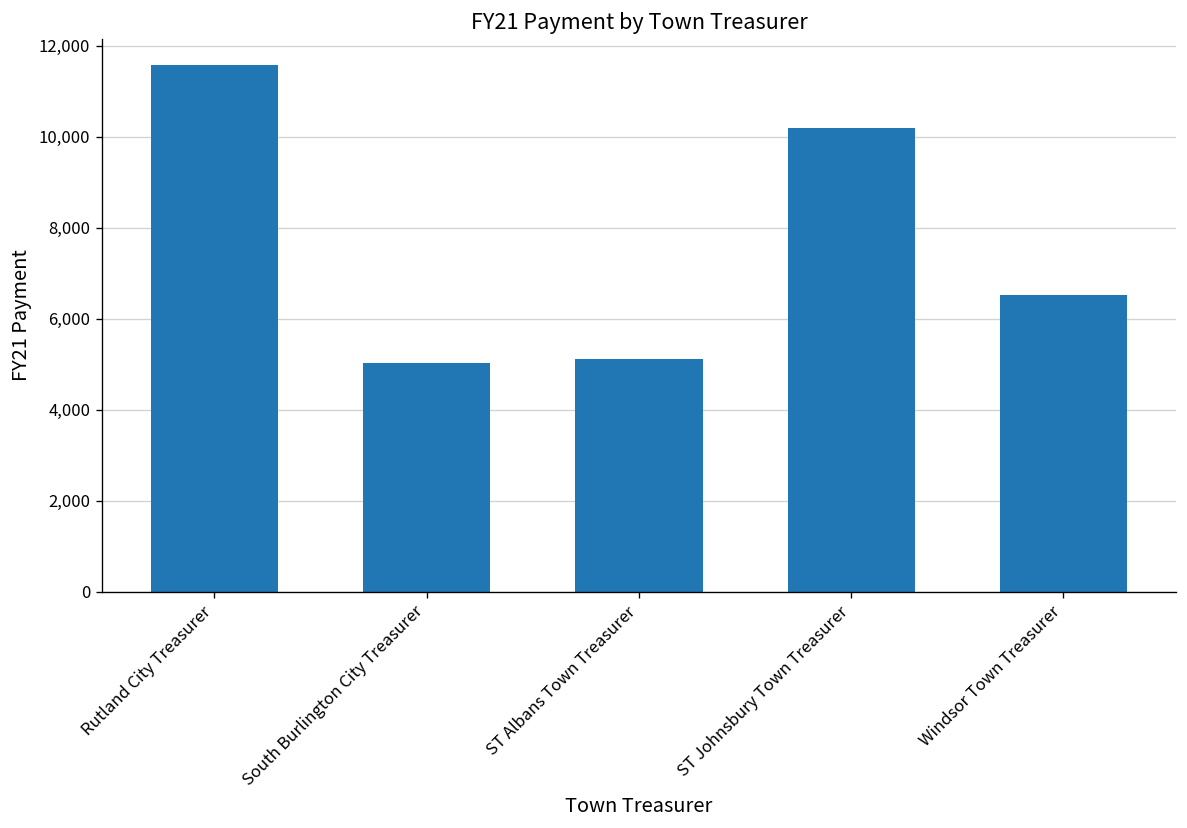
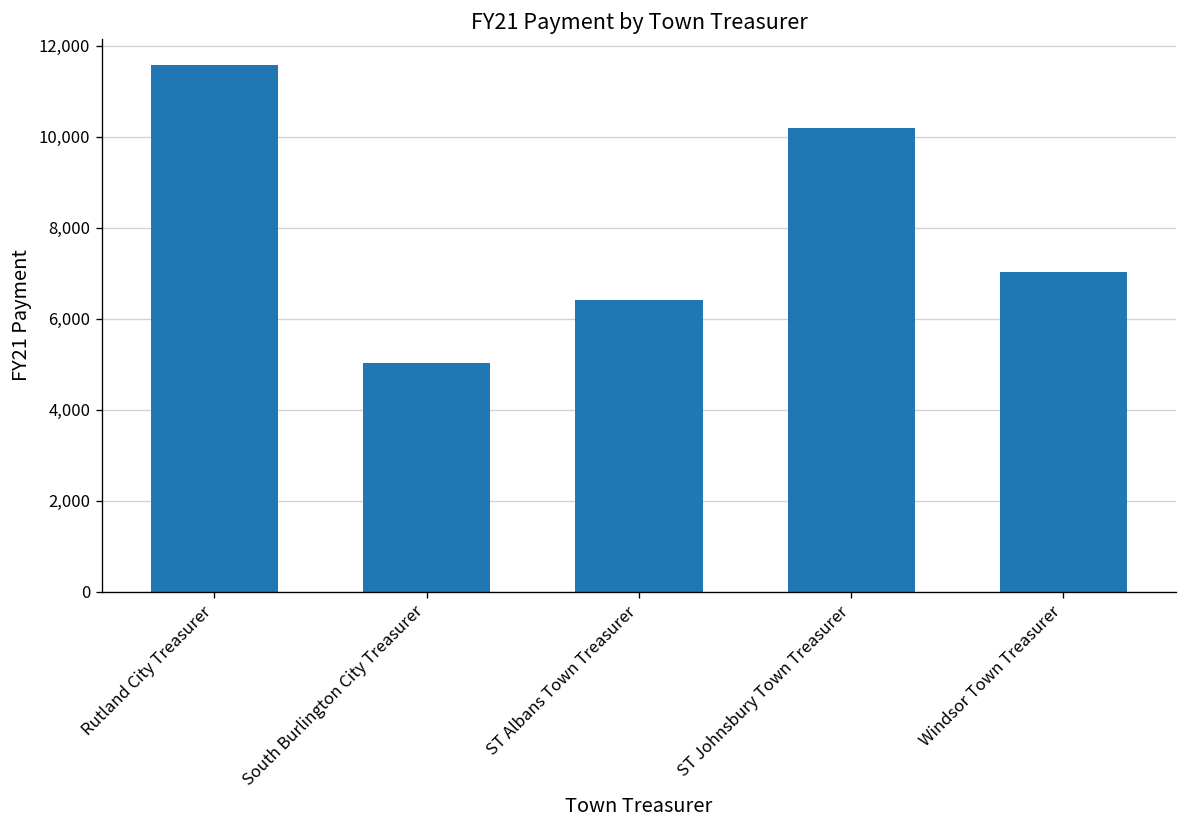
  {
    "Rutland City Treasurer": "11,600",
    "South Burlington City Treasurer": "5,000",
-   "ST Albans Town Treasurer": "5,100",
+   "ST Albans Town Treasurer": "6,400",
    "ST Johnsbury Town Treasurer": "10,200",
-   "Windsor Town Treasurer": "6,500"
+   "Windsor Town Treasurer": "7,000"
  }
